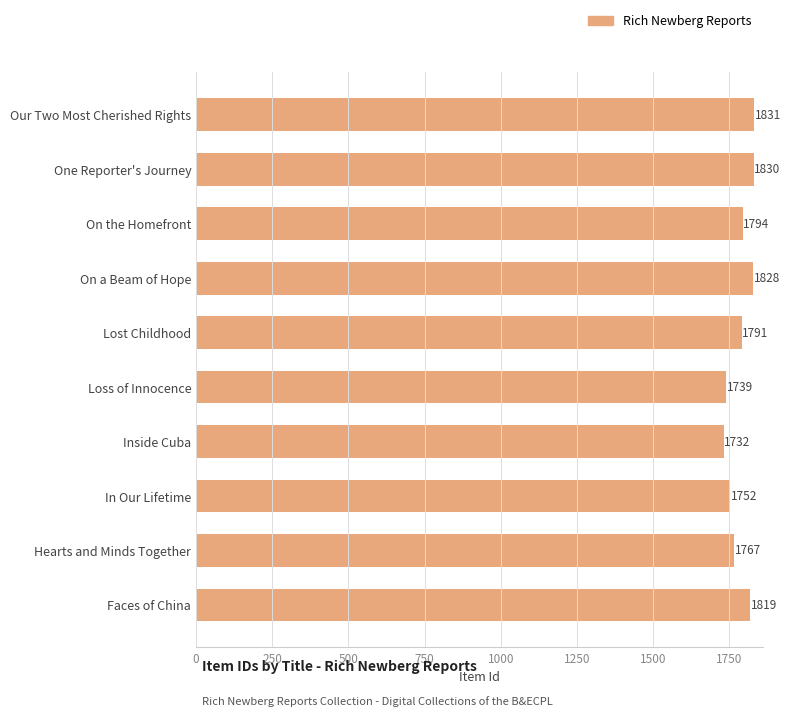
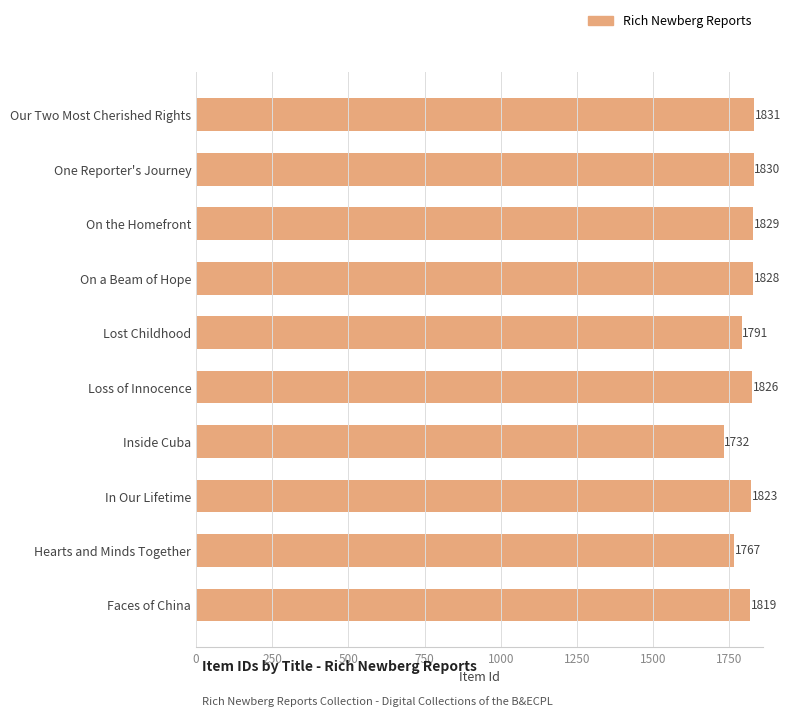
  {
    "Our Two Most Cherished Rights": 1831,
    "One Reporter's Journey": 1830,
-   "On the Homefront": 1794,
+   "On the Homefront": 1829,
    "On a Beam of Hope": 1828,
    "Lost Childhood": 1791,
-   "Loss of Innocence": 1739,
+   "Loss of Innocence": 1826,
    "Inside Cuba": 1732,
-   "In Our Lifetime": 1752,
+   "In Our Lifetime": 1823,
    "Hearts and Minds Together": 1767,
    "Faces of China": 1819
  }
